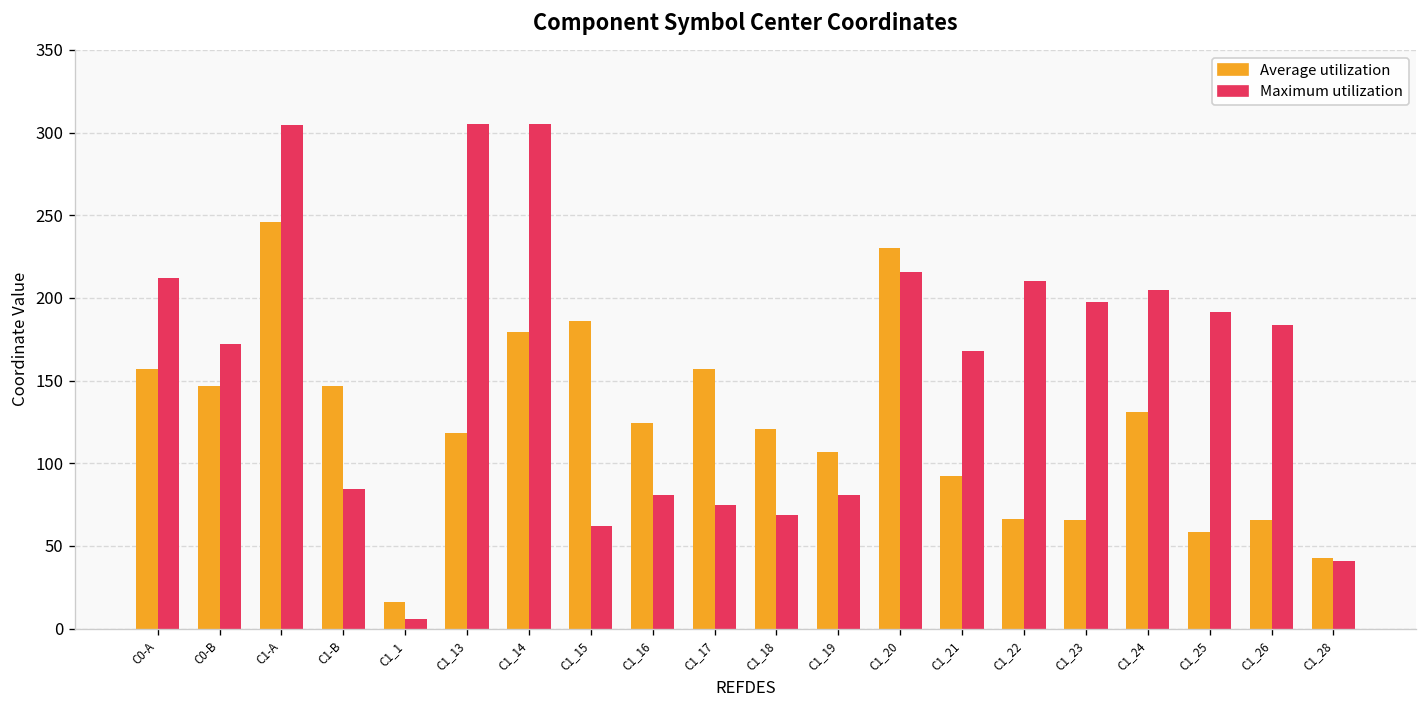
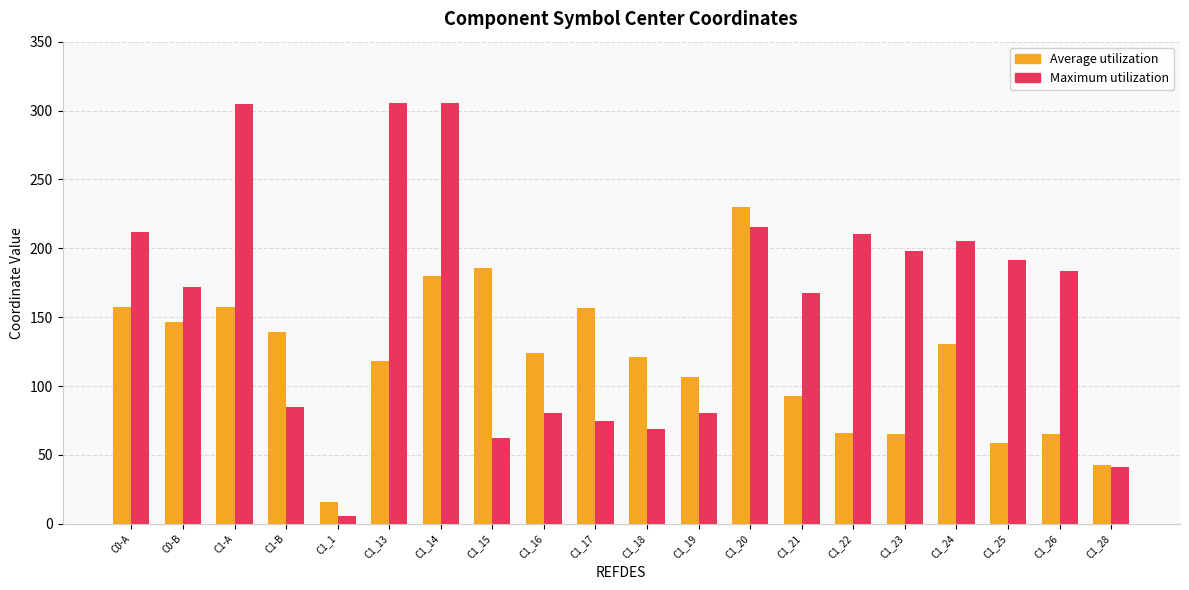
  {
    "Average utilization": {
      "C0-A": 157,
      "C0-B": 147,
-     "C1-A": 246,
-     "C1-B": 146,
+     "C1-A": 158,
+     "C1-B": 139,
      "C1_1": 16,
      "C1_13": 118,
      "C1_14": 180,
      "C1_15": 186,
      "C1_16": 124,
      "C1_17": 157,
      "C1_18": 121,
      "C1_19": 107,
      "C1_20": 230,
      "C1_21": 93,
      "C1_22": 66,
      "C1_23": 66,
      "C1_24": 131,
      "C1_25": 59,
      "C1_26": 66,
      "C1_28": 43
    },
    "Maximum utilization": {
      "C0-A": 212,
      "C0-B": 172,
      "C1-A": 305,
      "C1-B": 85,
      "C1_1": 6,
      "C1_13": 306,
      "C1_14": 305,
      "C1_15": 62,
      "C1_16": 81,
      "C1_17": 75,
      "C1_18": 69,
      "C1_19": 81,
      "C1_20": 215,
      "C1_21": 168,
      "C1_22": 211,
      "C1_23": 198,
      "C1_24": 205,
      "C1_25": 192,
      "C1_26": 184,
      "C1_28": 41
    }
  }
